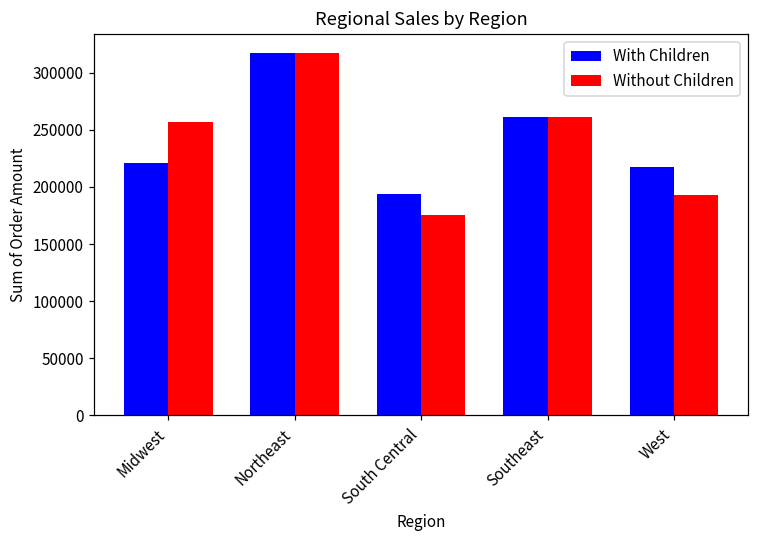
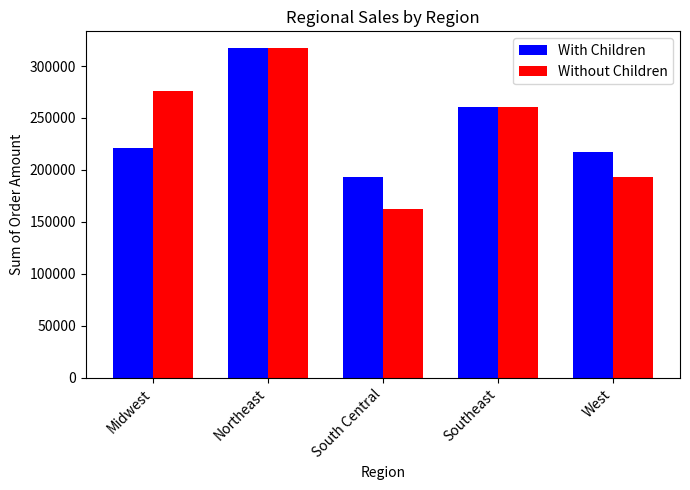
  {
    "With Children": {
      "Midwest": 221000,
      "Northeast": 318000,
      "South Central": 193000,
      "Southeast": 261000,
      "West": 217000
    },
    "Without Children": {
-     "Midwest": 257000,
+     "Midwest": 276000,
      "Northeast": 318000,
-     "South Central": 176000,
+     "South Central": 162000,
      "Southeast": 261000,
      "West": 193000
    }
  }
